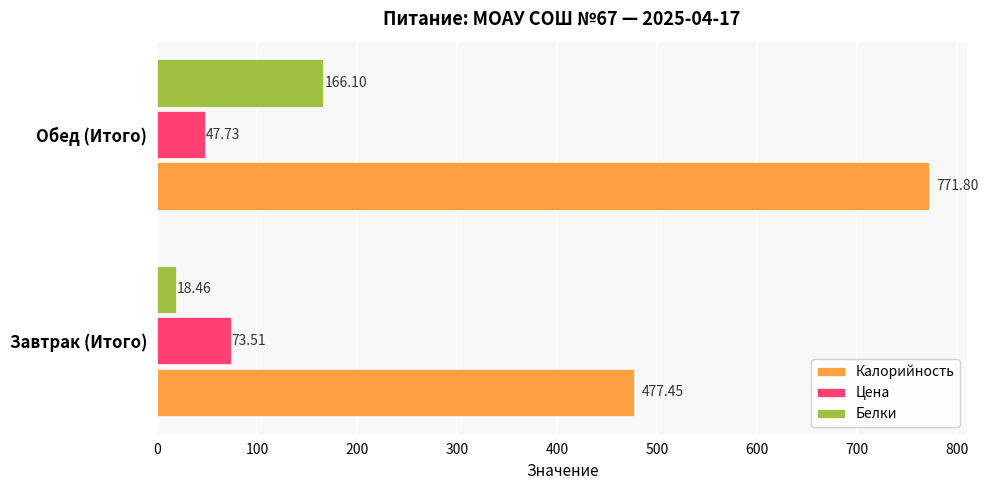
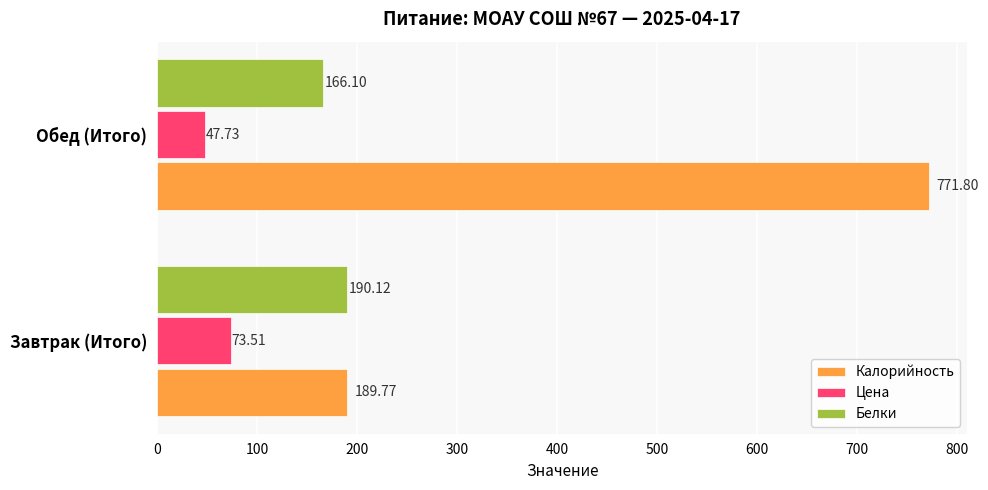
  {
    "Калорийность": {
      "Обед (Итого)": 771.80,
-     "Завтрак (Итого)": 477.45
+     "Завтрак (Итого)": 189.77
    },
    "Цена": {
      "Обед (Итого)": 47.73,
      "Завтрак (Итого)": 73.51
    },
    "Белки": {
      "Обед (Итого)": 166.10,
-     "Завтрак (Итого)": 18.46
+     "Завтрак (Итого)": 190.12
    }
  }
